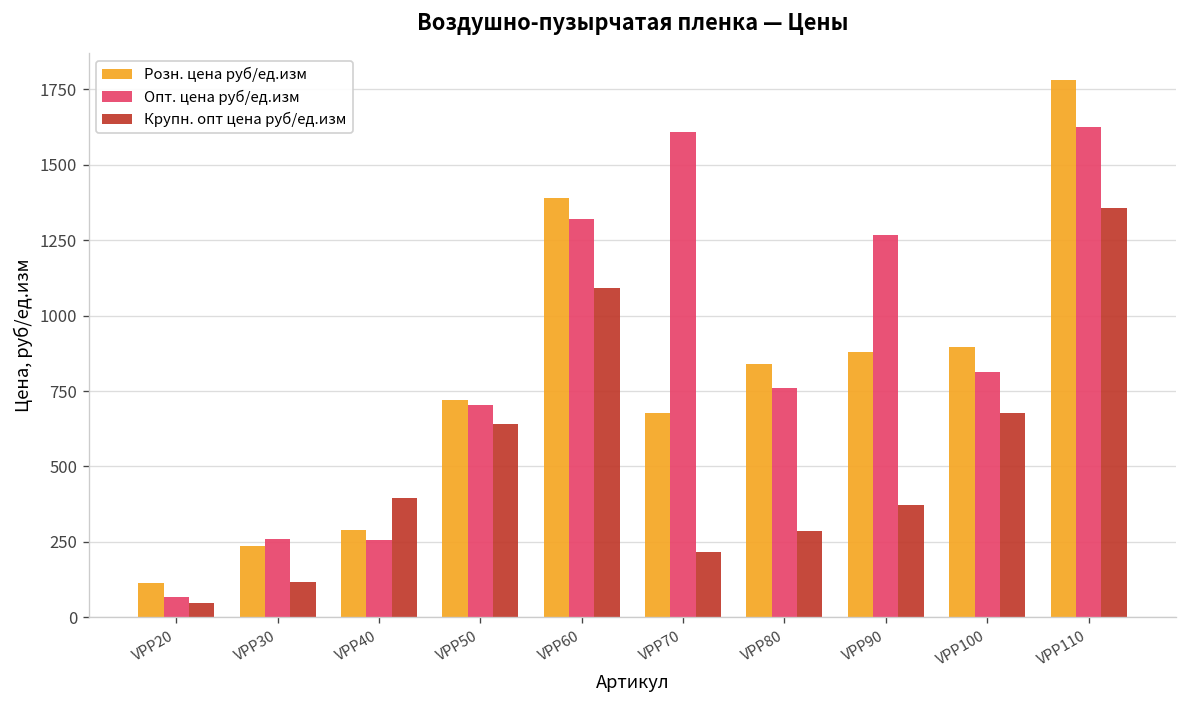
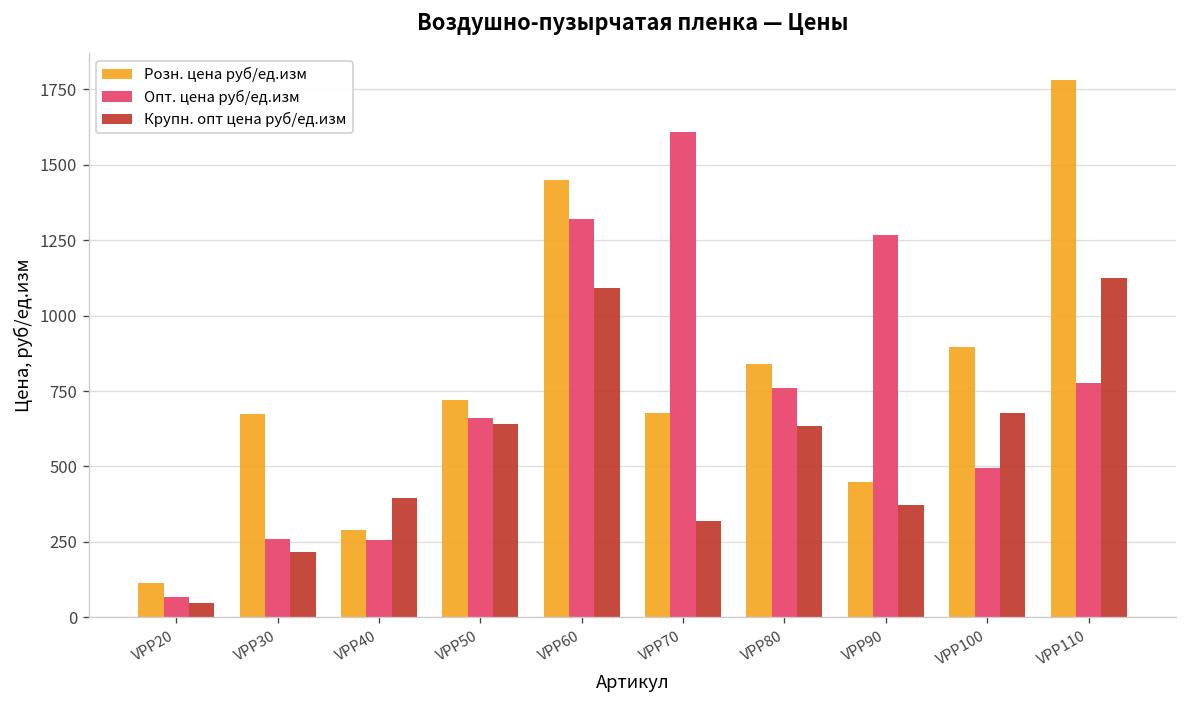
  {
    "Розн. цена руб/ед.изм": {
      "VPP20": 120,
-     "VPP30": 240,
+     "VPP30": 670,
      "VPP40": 290,
      "VPP50": 720,
-     "VPP60": 1390,
+     "VPP60": 1450,
      "VPP70": 680,
      "VPP80": 840,
-     "VPP90": 880,
+     "VPP90": 450,
      "VPP100": 900,
      "VPP110": 1780
    },
    "Опт. цена руб/ед.изм": {
      "VPP20": 70,
      "VPP30": 260,
      "VPP40": 260,
-     "VPP50": 700,
+     "VPP50": 660,
      "VPP60": 1320,
      "VPP70": 1610,
      "VPP80": 760,
      "VPP90": 1270,
-     "VPP100": 810,
-     "VPP110": 1630
+     "VPP100": 490,
+     "VPP110": 780
    },
    "Крупн. опт цена руб/ед.изм": {
      "VPP20": 50,
-     "VPP30": 120,
+     "VPP30": 220,
      "VPP40": 390,
      "VPP50": 640,
      "VPP60": 1090,
-     "VPP70": 220,
-     "VPP80": 290,
+     "VPP70": 320,
+     "VPP80": 640,
      "VPP90": 370,
      "VPP100": 680,
-     "VPP110": 1360
+     "VPP110": 1130
    }
  }
